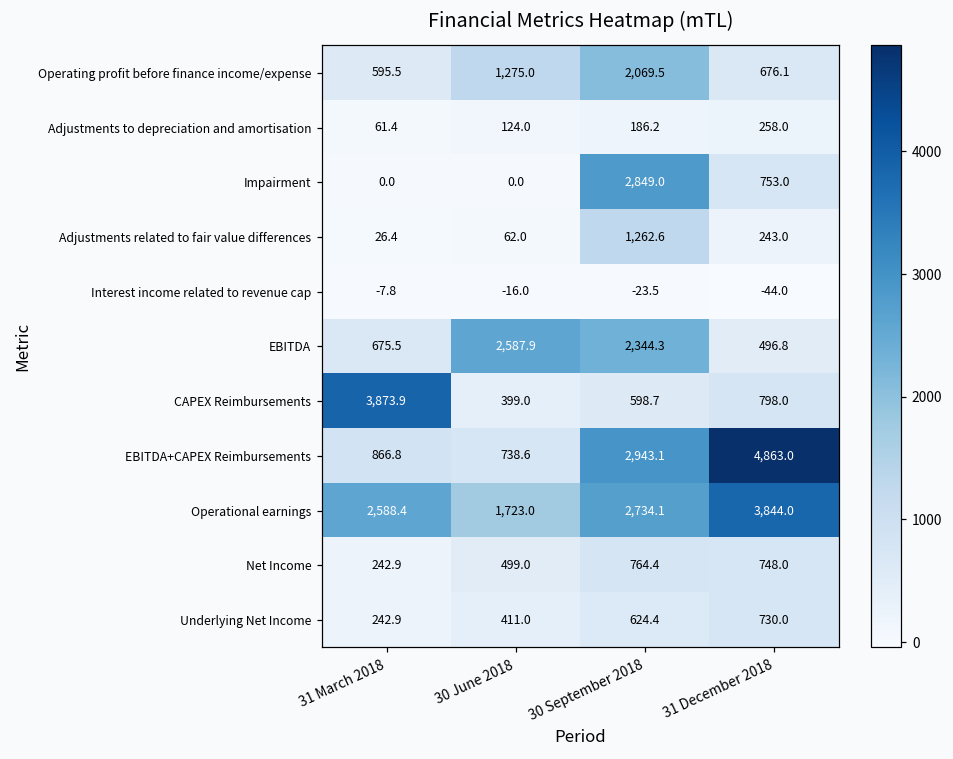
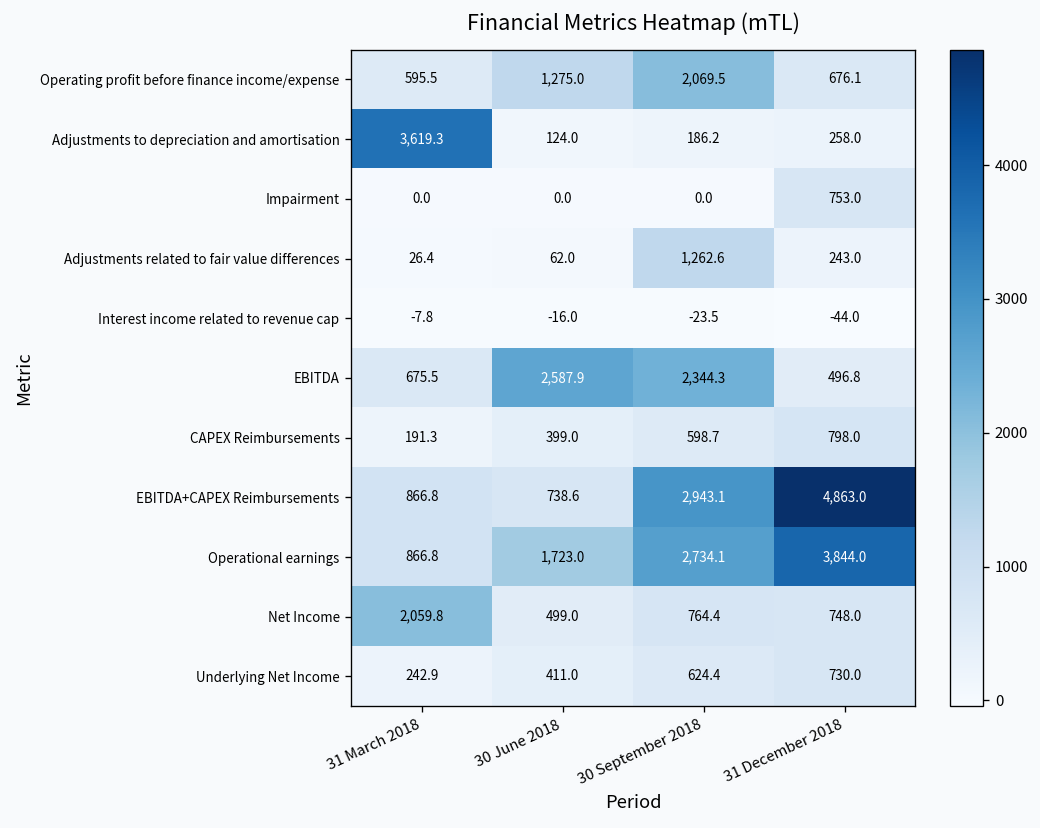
  {
    "Operating profit before finance income/expense": {
      "31 March 2018": "595.5",
      "30 June 2018": "1,275.0",
      "30 September 2018": "2,069.5",
      "31 December 2018": "676.1"
    },
    "Adjustments to depreciation and amortisation": {
-     "31 March 2018": "61.4",
+     "31 March 2018": "3,619.3",
      "30 June 2018": "124.0",
      "30 September 2018": "186.2",
      "31 December 2018": "258.0"
    },
    "Impairment": {
      "31 March 2018": "0.0",
      "30 June 2018": "0.0",
-     "30 September 2018": "2,849.0",
+     "30 September 2018": "0.0",
      "31 December 2018": "753.0"
    },
    "Adjustments related to fair value differences": {
      "31 March 2018": "26.4",
      "30 June 2018": "62.0",
      "30 September 2018": "1,262.6",
      "31 December 2018": "243.0"
    },
    "Interest income related to revenue cap": {
      "31 March 2018": "-7.8",
      "30 June 2018": "-16.0",
      "30 September 2018": "-23.5",
      "31 December 2018": "-44.0"
    },
    "EBITDA": {
      "31 March 2018": "675.5",
      "30 June 2018": "2,587.9",
      "30 September 2018": "2,344.3",
      "31 December 2018": "496.8"
    },
    "CAPEX Reimbursements": {
-     "31 March 2018": "3,873.9",
+     "31 March 2018": "191.3",
      "30 June 2018": "399.0",
      "30 September 2018": "598.7",
      "31 December 2018": "798.0"
    },
    "EBITDA+CAPEX Reimbursements": {
      "31 March 2018": "866.8",
      "30 June 2018": "738.6",
      "30 September 2018": "2,943.1",
      "31 December 2018": "4,863.0"
    },
    "Operational earnings": {
-     "31 March 2018": "2,588.4",
+     "31 March 2018": "866.8",
      "30 June 2018": "1,723.0",
      "30 September 2018": "2,734.1",
      "31 December 2018": "3,844.0"
    },
    "Net Income": {
-     "31 March 2018": "242.9",
+     "31 March 2018": "2,059.8",
      "30 June 2018": "499.0",
      "30 September 2018": "764.4",
      "31 December 2018": "748.0"
    },
    "Underlying Net Income": {
      "31 March 2018": "242.9",
      "30 June 2018": "411.0",
      "30 September 2018": "624.4",
      "31 December 2018": "730.0"
    }
  }
